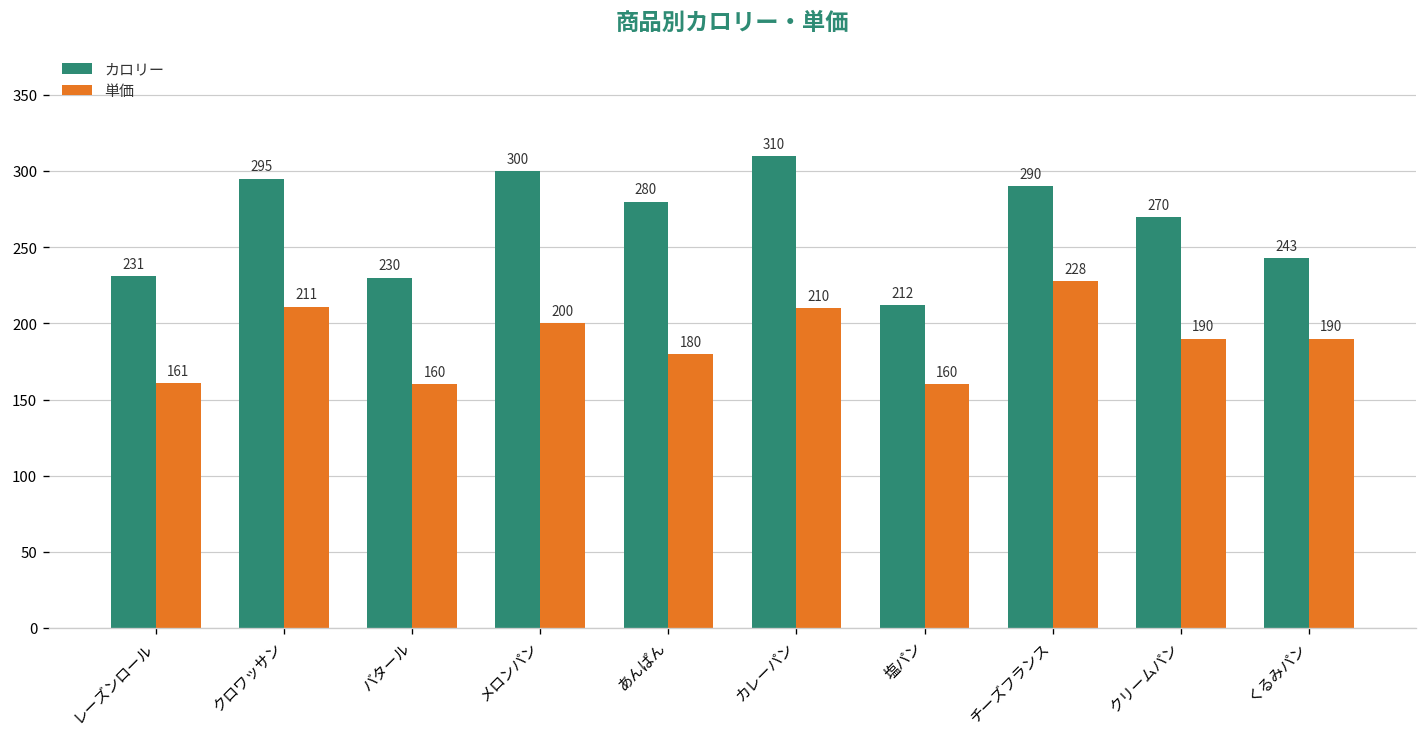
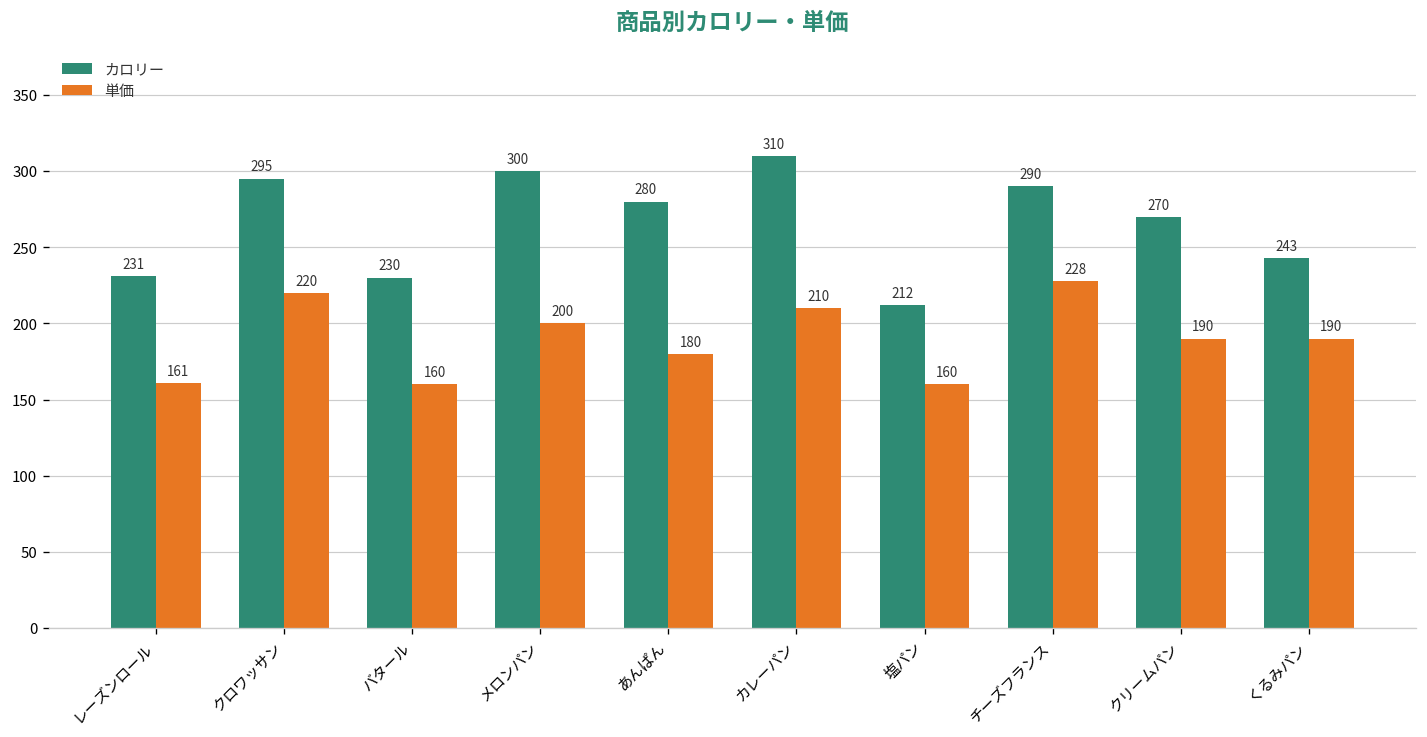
  {
    "カロリー": {
      "レーズンロール": 231,
      "クロワッサン": 295,
      "バタール": 230,
      "メロンパン": 300,
      "あんぱん": 280,
      "カレーパン": 310,
      "塩パン": 212,
      "チーズフランス": 290,
      "クリームパン": 270,
      "くるみパン": 243
    },
    "単価": {
      "レーズンロール": 161,
-     "クロワッサン": 211,
+     "クロワッサン": 220,
      "バタール": 160,
      "メロンパン": 200,
      "あんぱん": 180,
      "カレーパン": 210,
      "塩パン": 160,
      "チーズフランス": 228,
      "クリームパン": 190,
      "くるみパン": 190
    }
  }
